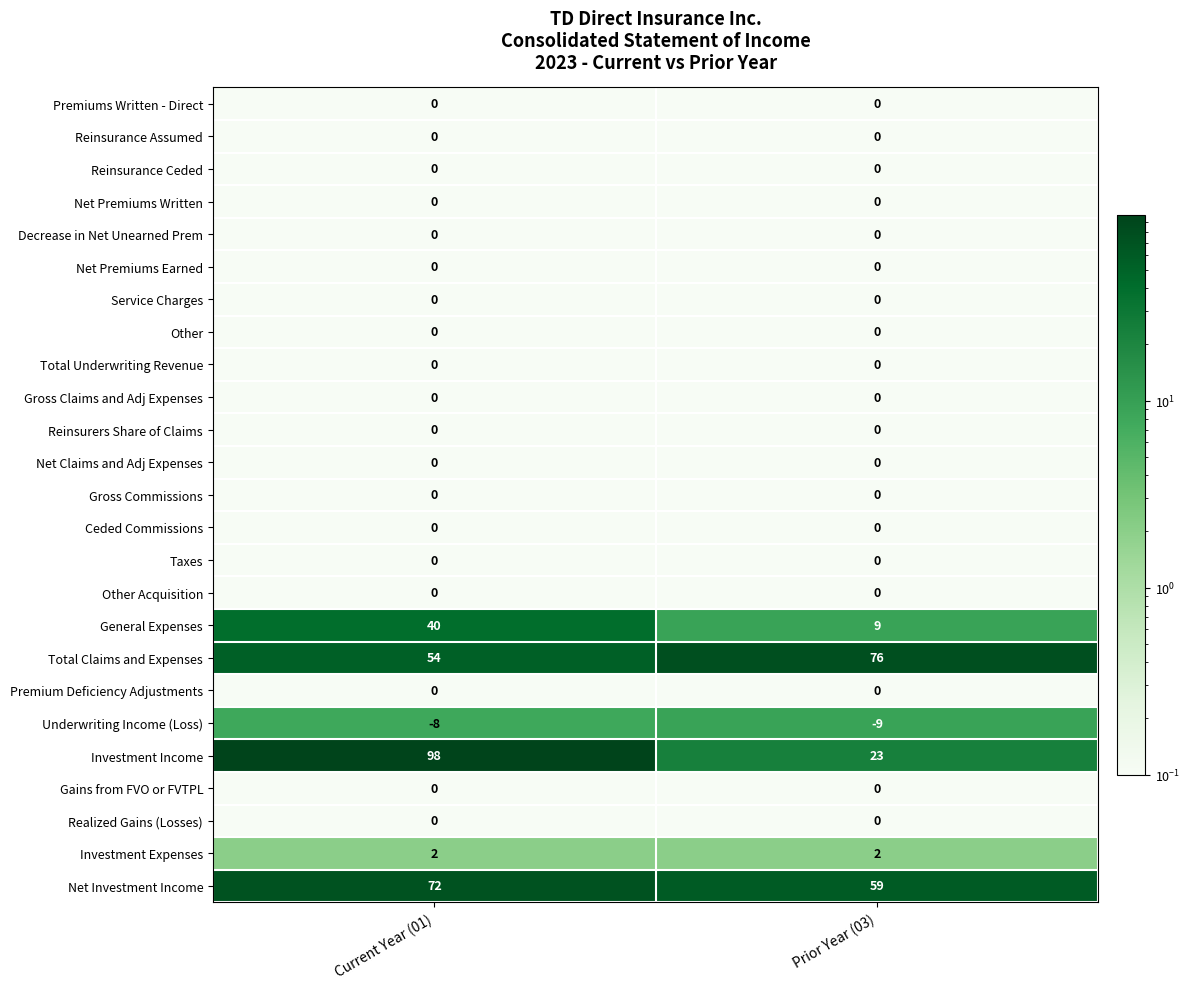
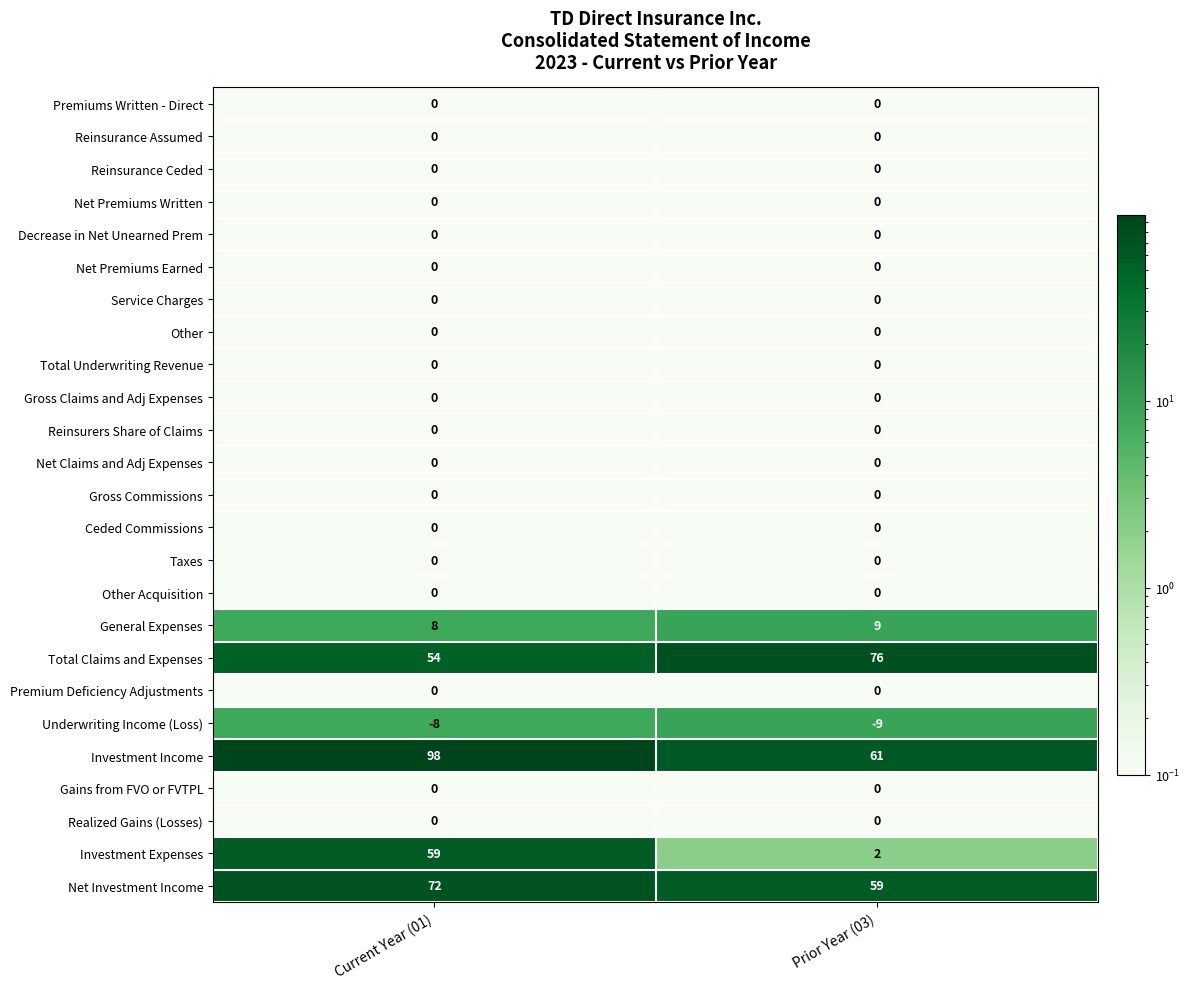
  {
    "Premiums Written - Direct": {
      "Current Year (01)": 0,
      "Prior Year (03)": 0
    },
    "Reinsurance Assumed": {
      "Current Year (01)": 0,
      "Prior Year (03)": 0
    },
    "Reinsurance Ceded": {
      "Current Year (01)": 0,
      "Prior Year (03)": 0
    },
    "Net Premiums Written": {
      "Current Year (01)": 0,
      "Prior Year (03)": 0
    },
    "Decrease in Net Unearned Prem": {
      "Current Year (01)": 0,
      "Prior Year (03)": 0
    },
    "Net Premiums Earned": {
      "Current Year (01)": 0,
      "Prior Year (03)": 0
    },
    "Service Charges": {
      "Current Year (01)": 0,
      "Prior Year (03)": 0
    },
    "Other": {
      "Current Year (01)": 0,
      "Prior Year (03)": 0
    },
    "Total Underwriting Revenue": {
      "Current Year (01)": 0,
      "Prior Year (03)": 0
    },
    "Gross Claims and Adj Expenses": {
      "Current Year (01)": 0,
      "Prior Year (03)": 0
    },
    "Reinsurers Share of Claims": {
      "Current Year (01)": 0,
      "Prior Year (03)": 0
    },
    "Net Claims and Adj Expenses": {
      "Current Year (01)": 0,
      "Prior Year (03)": 0
    },
    "Gross Commissions": {
      "Current Year (01)": 0,
      "Prior Year (03)": 0
    },
    "Ceded Commissions": {
      "Current Year (01)": 0,
      "Prior Year (03)": 0
    },
    "Taxes": {
      "Current Year (01)": 0,
      "Prior Year (03)": 0
    },
    "Other Acquisition": {
      "Current Year (01)": 0,
      "Prior Year (03)": 0
    },
    "General Expenses": {
-     "Current Year (01)": 40,
+     "Current Year (01)": 8,
      "Prior Year (03)": 9
    },
    "Total Claims and Expenses": {
      "Current Year (01)": 54,
      "Prior Year (03)": 76
    },
    "Premium Deficiency Adjustments": {
      "Current Year (01)": 0,
      "Prior Year (03)": 0
    },
    "Underwriting Income (Loss)": {
      "Current Year (01)": -8,
      "Prior Year (03)": -9
    },
    "Investment Income": {
      "Current Year (01)": 98,
-     "Prior Year (03)": 23
+     "Prior Year (03)": 61
    },
    "Gains from FVO or FVTPL": {
      "Current Year (01)": 0,
      "Prior Year (03)": 0
    },
    "Realized Gains (Losses)": {
      "Current Year (01)": 0,
      "Prior Year (03)": 0
    },
    "Investment Expenses": {
-     "Current Year (01)": 2,
+     "Current Year (01)": 59,
      "Prior Year (03)": 2
    },
    "Net Investment Income": {
      "Current Year (01)": 72,
      "Prior Year (03)": 59
    }
  }
